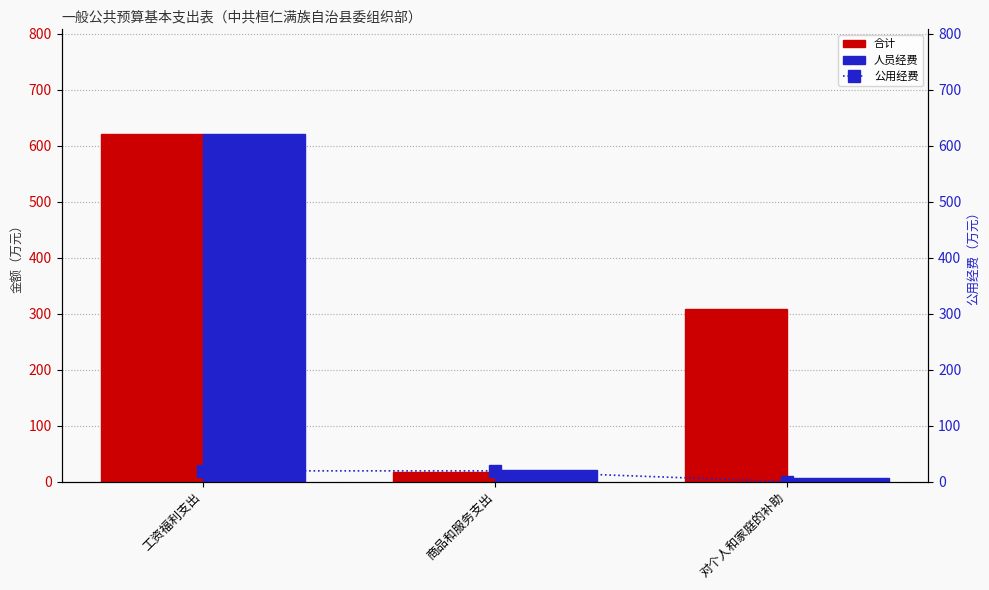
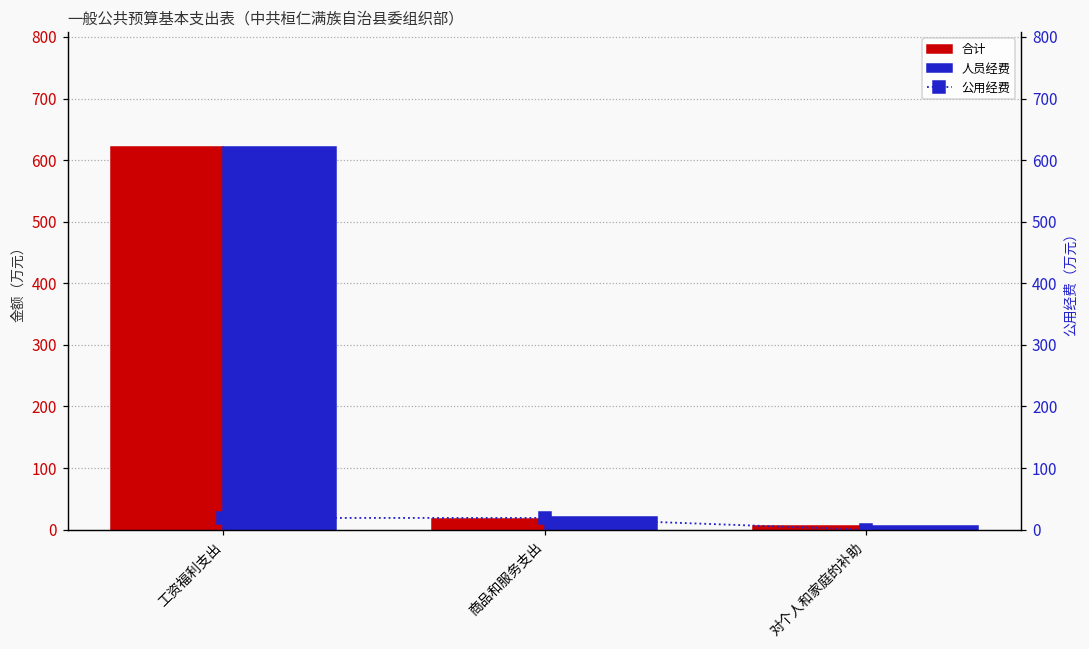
  {
    "合计": {
      "工资福利支出": 620,
      "商品和服务支出": 20,
-     "对个人和家庭的补助": 310
+     "对个人和家庭的补助": 10
    }
  }
